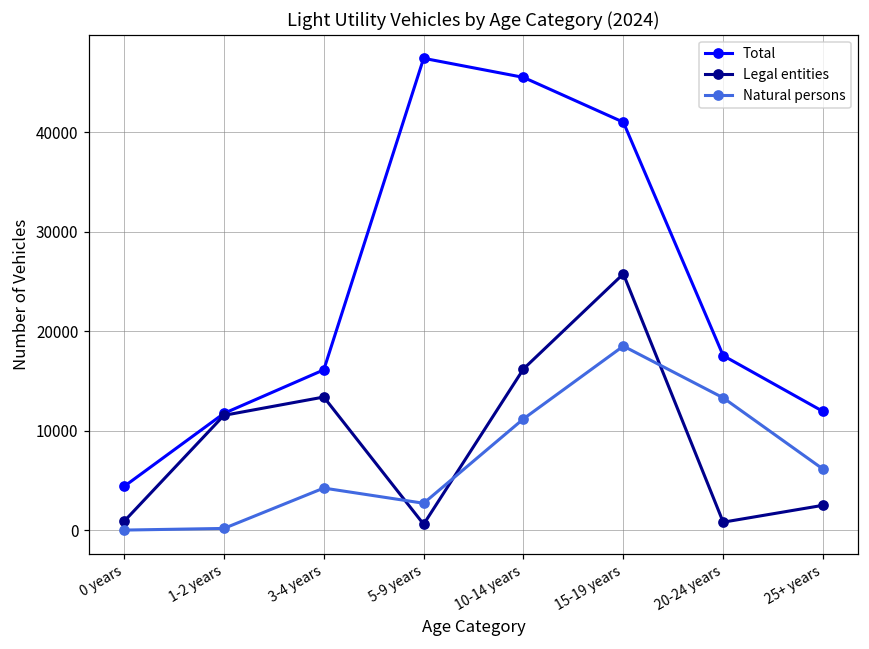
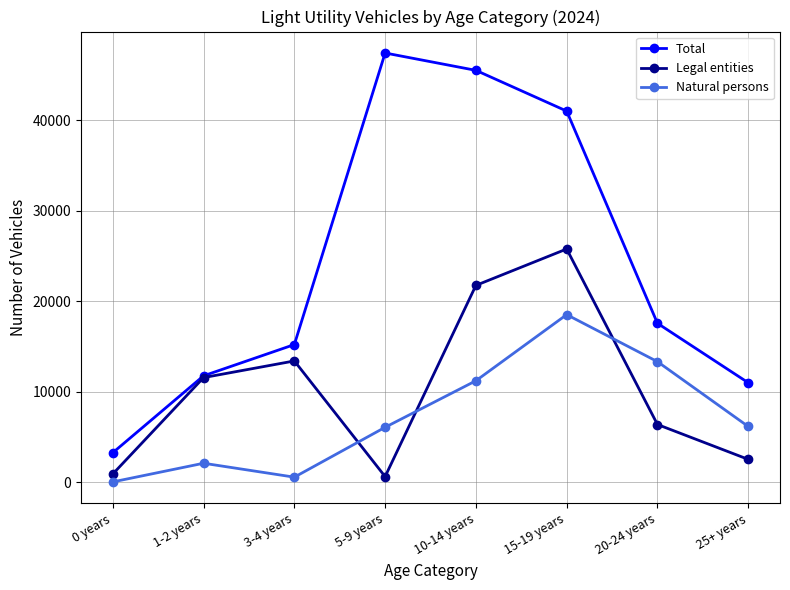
  {
    "Total": {
-     "0 years": 4000,
-     "3-4 years": 16000,
+     "0 years": 3000,
+     "3-4 years": 15000,
      "5-9 years": 47000,
      "10-14 years": 46000,
      "15-19 years": 41000,
      "20-24 years": 18000,
-     "25+ years": 12000
+     "25+ years": 11000
    },
    "Legal entities": {
      "0 years": 1000,
      "3-4 years": 13000,
      "5-9 years": 1000,
-     "10-14 years": 16000,
+     "10-14 years": 22000,
      "15-19 years": 26000,
-     "20-24 years": 1000,
+     "20-24 years": 6000,
      "25+ years": 3000
    },
    "Natural persons": {
      "0 years": 0,
-     "1-2 years": 0,
-     "3-4 years": 4000,
-     "5-9 years": 3000,
+     "1-2 years": 2000,
+     "3-4 years": 1000,
+     "5-9 years": 6000,
      "10-14 years": 11000,
      "15-19 years": 19000,
      "20-24 years": 13000,
      "25+ years": 6000
    }
  }
